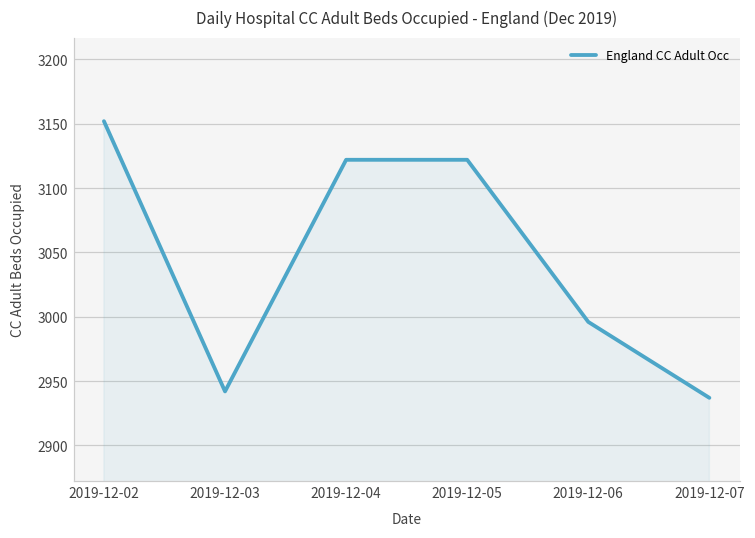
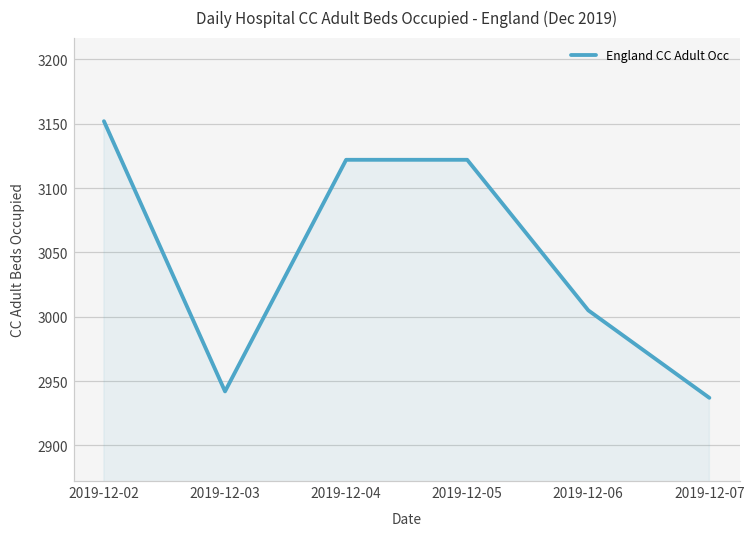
  {
    "2019-12-02": 3152,
    "2019-12-03": 2942,
    "2019-12-04": 3122,
    "2019-12-05": 3122,
-   "2019-12-06": 2996,
+   "2019-12-06": 3005,
    "2019-12-07": 2937
  }
